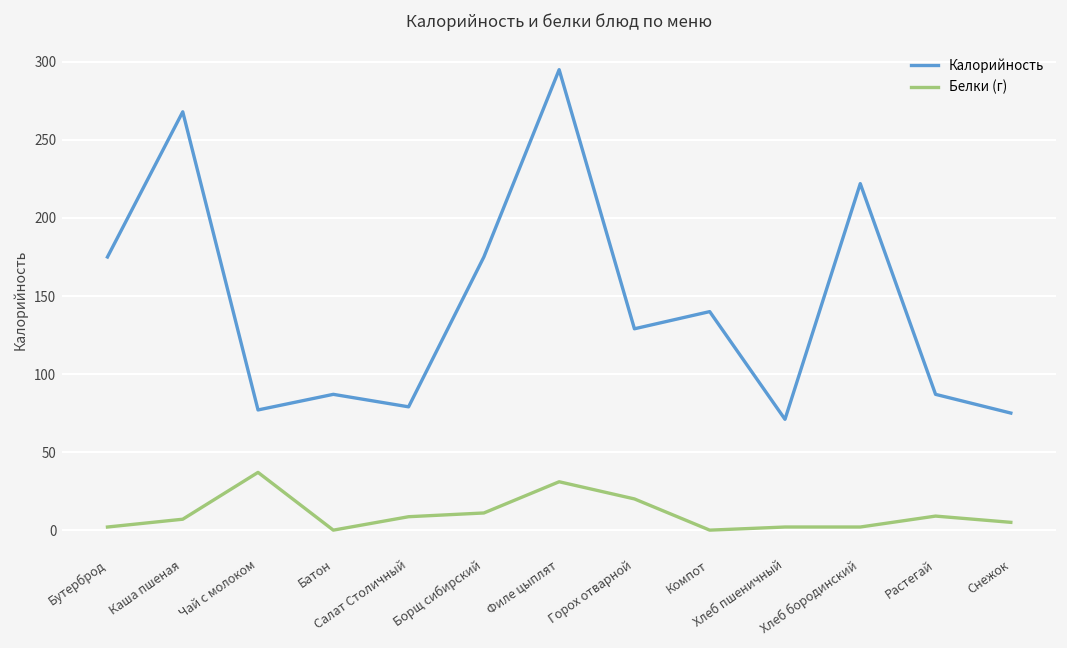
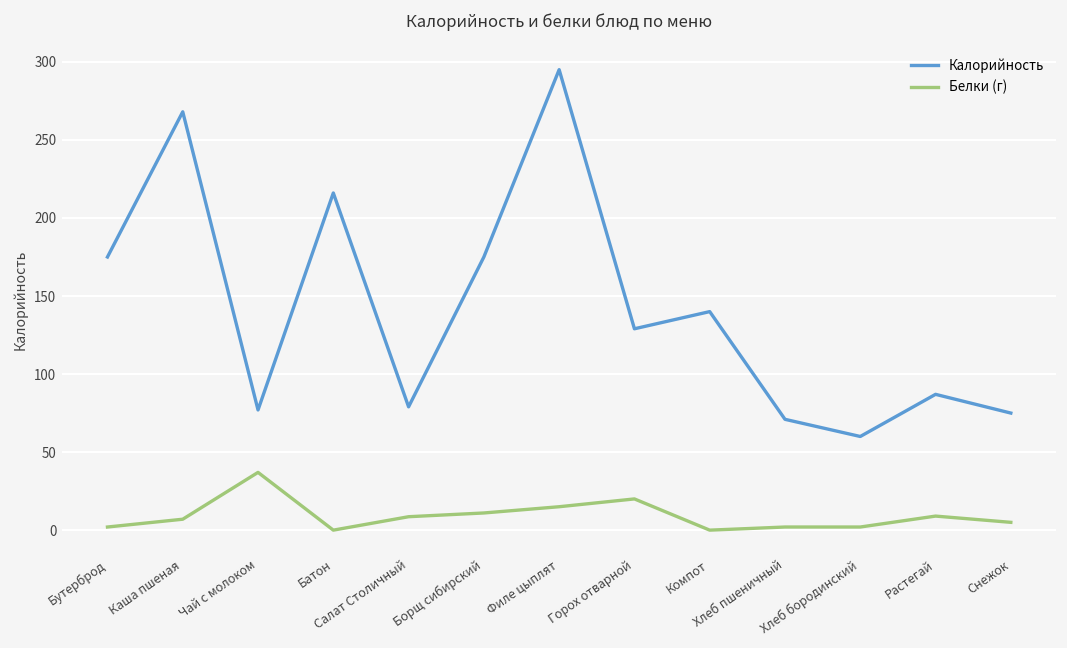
  {
    "Калорийность": {
      "Бутерброд": 175,
      "Каша пшеная": 268,
      "Чай с молоком": 77,
-     "Батон": 87,
+     "Батон": 216,
      "Салат Столичный": 79,
      "Борщ сибирский": 175,
      "Филе цыплят": 295,
      "Горох отварной": 129,
      "Компот": 140,
      "Хлеб пшеничный": 71,
-     "Хлеб бородинский": 222,
+     "Хлеб бородинский": 60,
      "Растегай": 87,
      "Снежок": 75
    },
    "Белки (г)": {
      "Бутерброд": 2,
      "Каша пшеная": 7,
      "Чай с молоком": 37,
      "Батон": 0,
      "Салат Столичный": 9,
      "Борщ сибирский": 11,
-     "Филе цыплят": 31,
+     "Филе цыплят": 15,
      "Горох отварной": 20,
      "Компот": 0,
      "Хлеб пшеничный": 2,
      "Хлеб бородинский": 2,
      "Растегай": 9,
      "Снежок": 5
    }
  }
